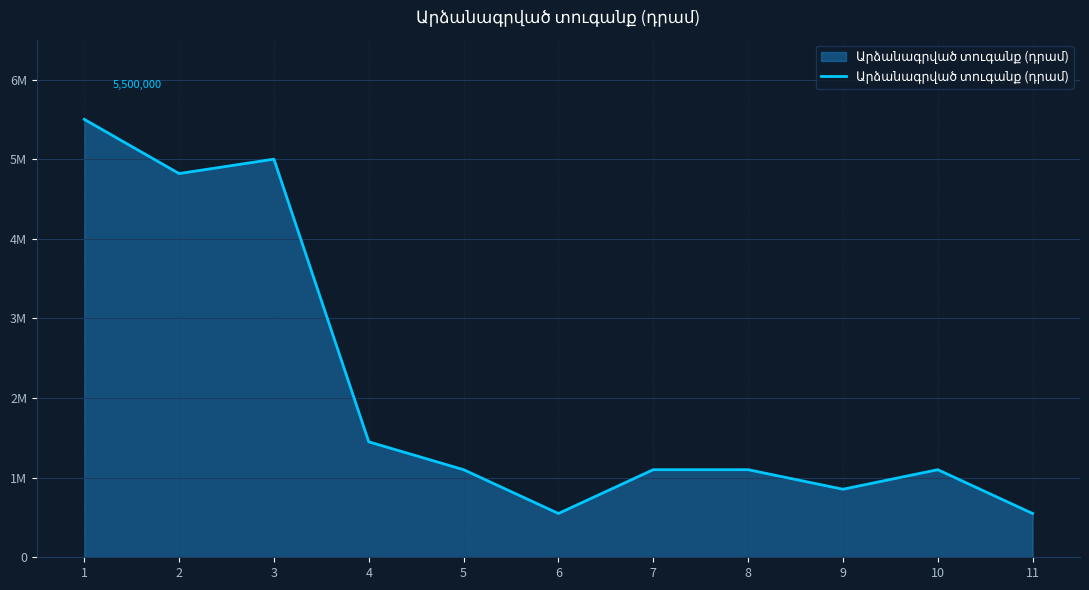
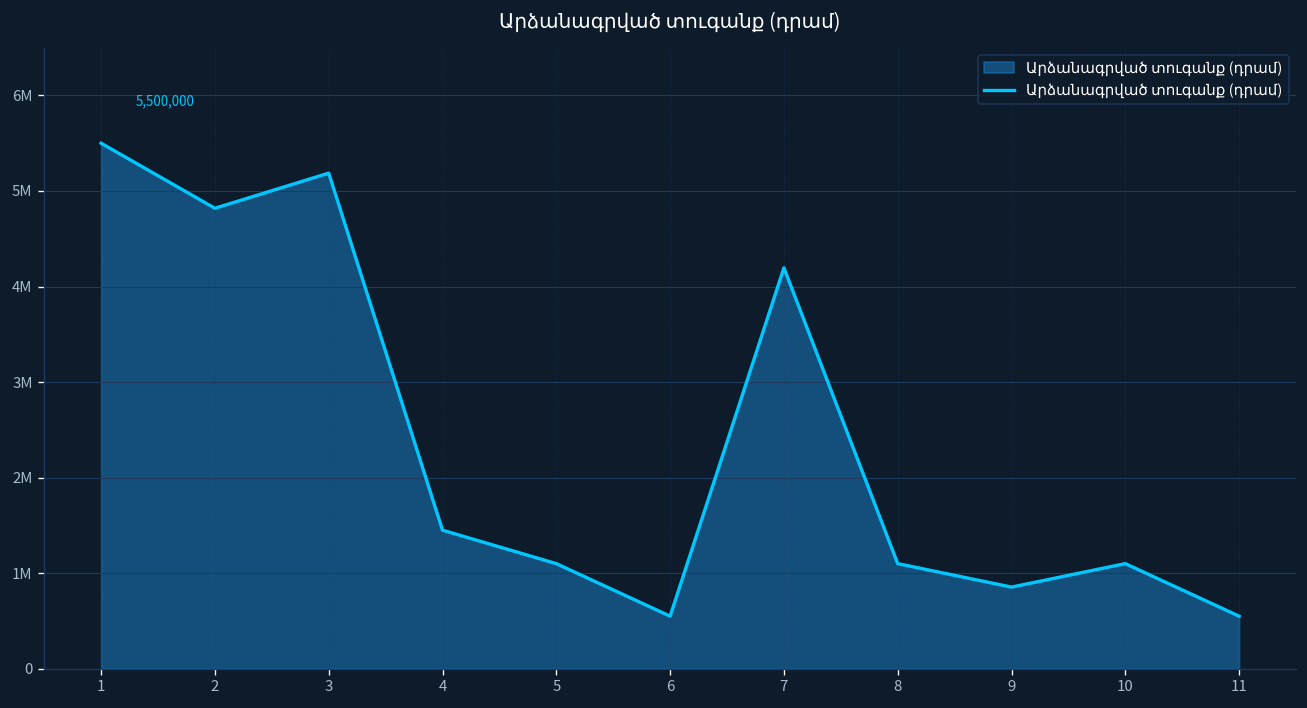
  {
    "1": 5500000,
    "2": 4800000,
-   "3": 5000000,
+   "3": 5200000,
    "4": 1500000,
    "5": 1100000,
    "6": 600000,
-   "7": 1100000,
+   "7": 4200000,
    "8": 1100000,
    "9": 900000,
    "10": 1100000,
    "11": 600000
  }
